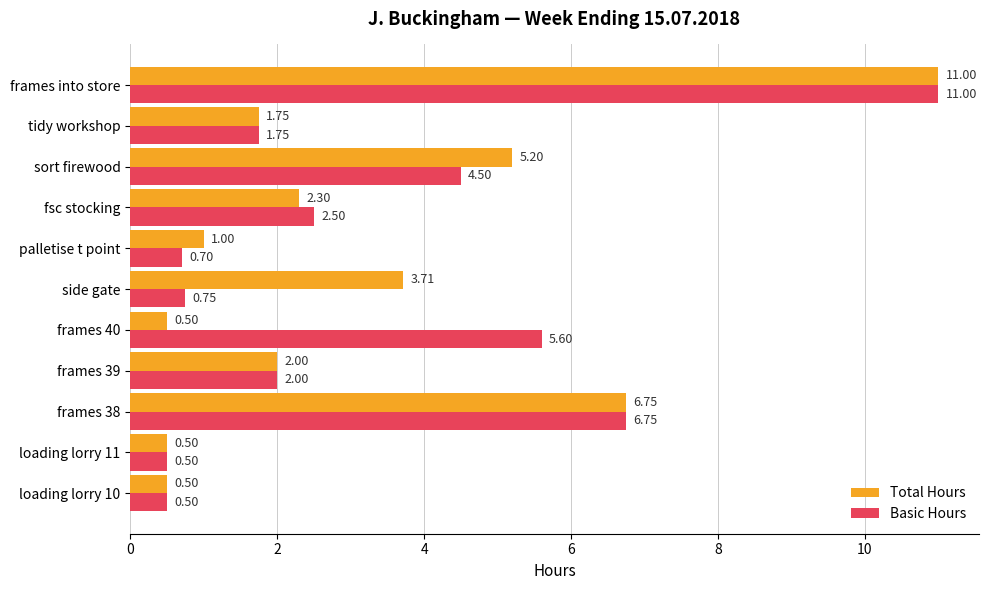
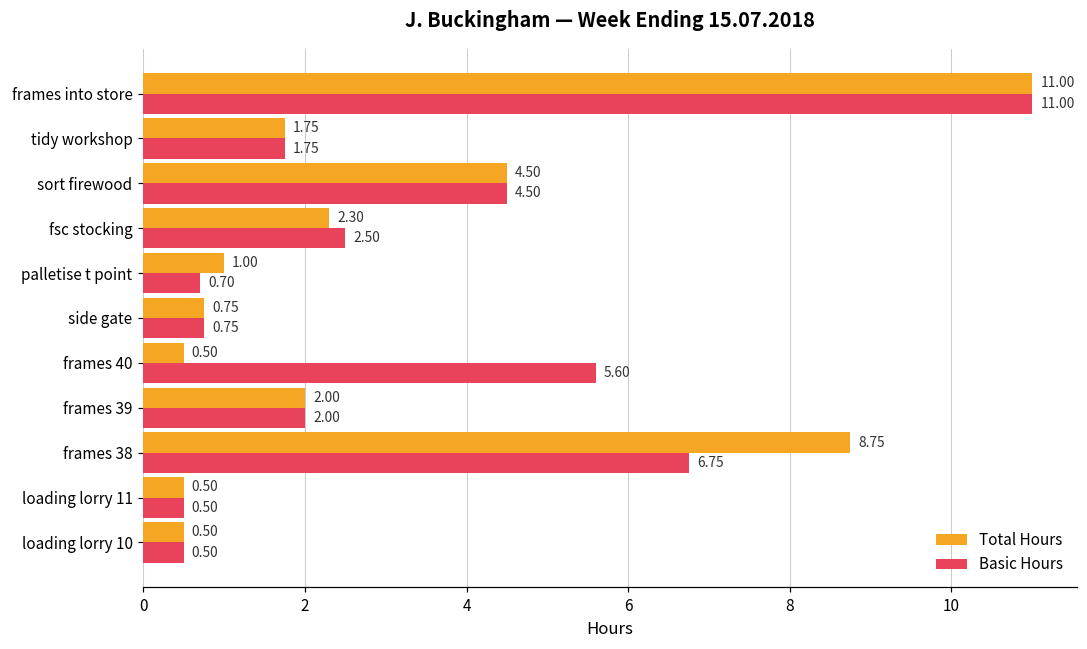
  {
    "Total Hours": {
      "frames into store": 11.00,
      "tidy workshop": 1.75,
-     "sort firewood": 5.20,
+     "sort firewood": 4.50,
      "fsc stocking": 2.30,
      "palletise t point": 1.00,
-     "side gate": 3.71,
+     "side gate": 0.75,
      "frames 40": 0.50,
      "frames 39": 2.00,
-     "frames 38": 6.75,
+     "frames 38": 8.75,
      "loading lorry 11": 0.50,
      "loading lorry 10": 0.50
    },
    "Basic Hours": {
      "frames into store": 11.00,
      "tidy workshop": 1.75,
      "sort firewood": 4.50,
      "fsc stocking": 2.50,
      "palletise t point": 0.70,
      "side gate": 0.75,
      "frames 40": 5.60,
      "frames 39": 2.00,
      "frames 38": 6.75,
      "loading lorry 11": 0.50,
      "loading lorry 10": 0.50
    }
  }
